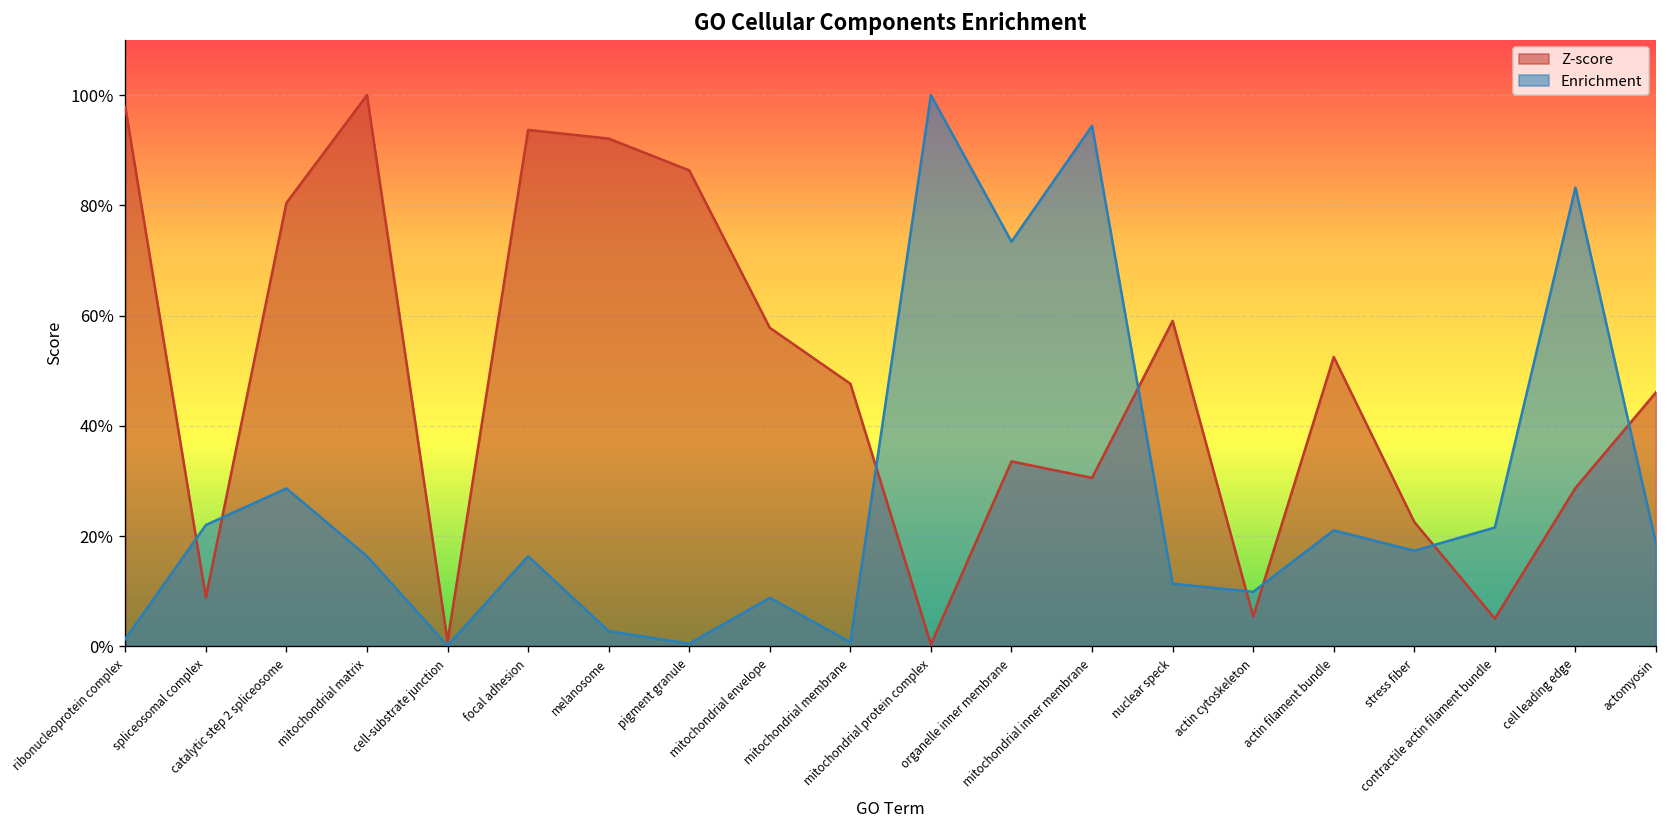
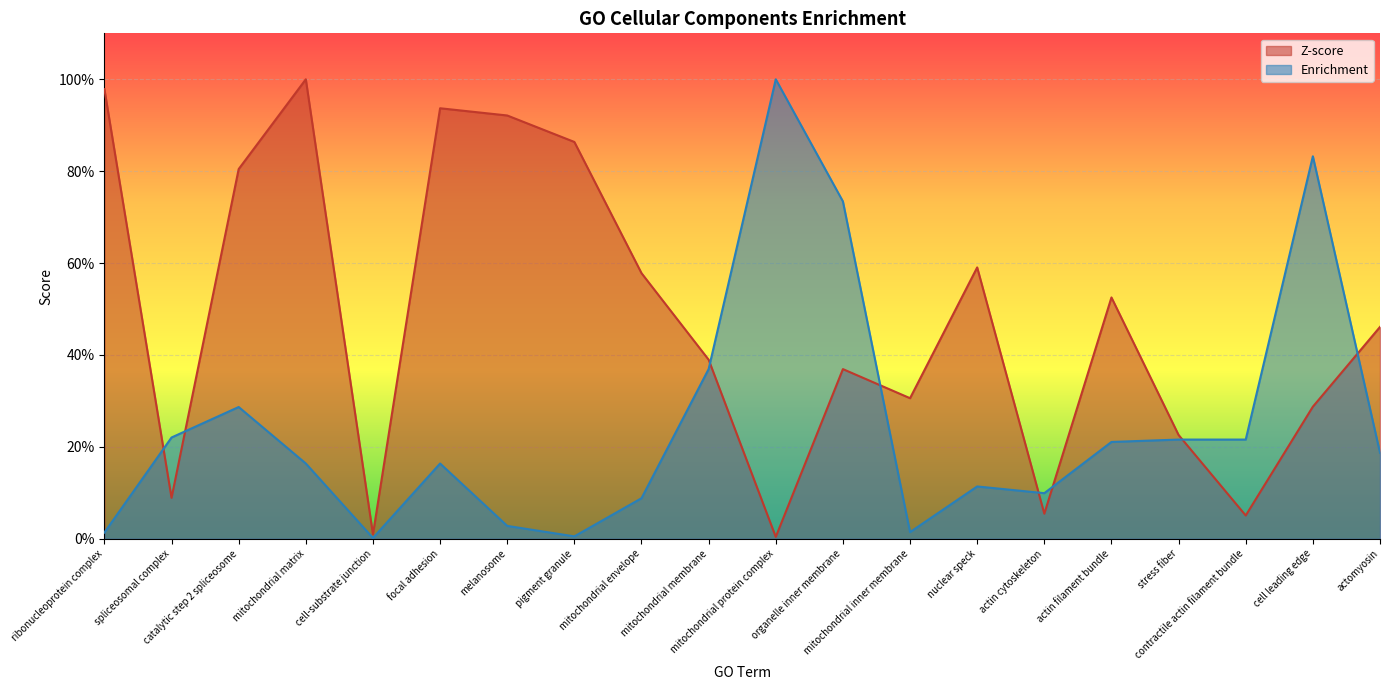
  {
    "Z-score": {
      "ribonucleoprotein complex": "98%",
      "spliceosomal complex": "9%",
      "catalytic step 2 spliceosome": "80%",
      "mitochondrial matrix": "100%",
      "cell-substrate junction": "1%",
      "focal adhesion": "94%",
      "melanosome": "92%",
      "pigment granule": "86%",
      "mitochondrial envelope": "58%",
-     "mitochondrial membrane": "48%",
+     "mitochondrial membrane": "39%",
      "mitochondrial protein complex": "0%",
-     "organelle inner membrane": "34%",
+     "organelle inner membrane": "37%",
      "mitochondrial inner membrane": "31%",
      "nuclear speck": "59%",
      "actin cytoskeleton": "5%",
      "actin filament bundle": "53%",
      "stress fiber": "23%",
      "contractile actin filament bundle": "5%",
      "cell leading edge": "29%",
      "actomyosin": "46%"
    },
    "Enrichment": {
      "ribonucleoprotein complex": "1%",
      "spliceosomal complex": "22%",
      "catalytic step 2 spliceosome": "29%",
      "mitochondrial matrix": "16%",
      "cell-substrate junction": "0%",
      "focal adhesion": "16%",
      "melanosome": "3%",
      "pigment granule": "1%",
      "mitochondrial envelope": "9%",
-     "mitochondrial membrane": "1%",
+     "mitochondrial membrane": "37%",
      "mitochondrial protein complex": "100%",
      "organelle inner membrane": "73%",
-     "mitochondrial inner membrane": "94%",
+     "mitochondrial inner membrane": "1%",
      "nuclear speck": "11%",
      "actin cytoskeleton": "10%",
      "actin filament bundle": "21%",
-     "stress fiber": "17%",
+     "stress fiber": "22%",
      "contractile actin filament bundle": "22%",
      "cell leading edge": "83%",
      "actomyosin": "19%"
    }
  }
